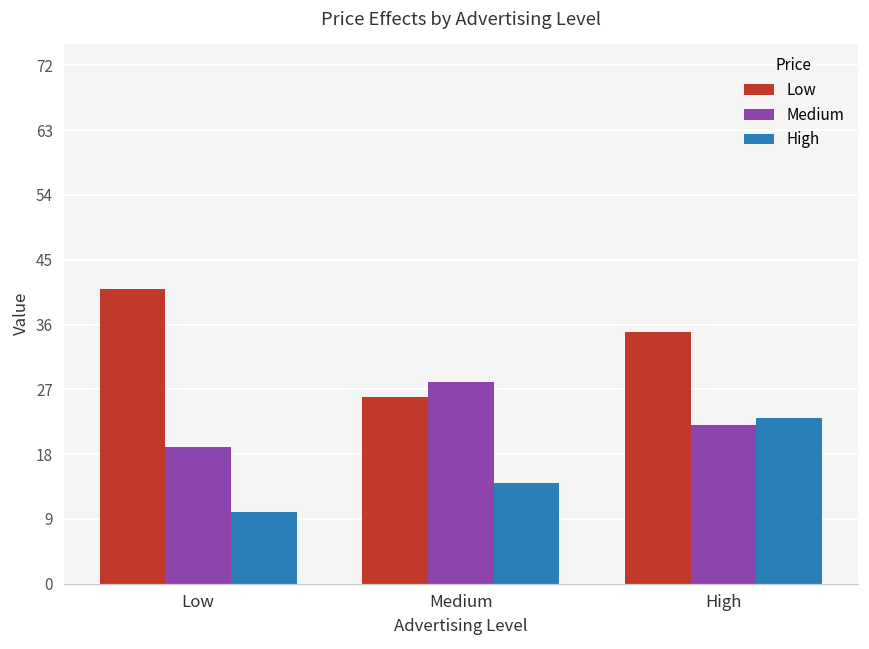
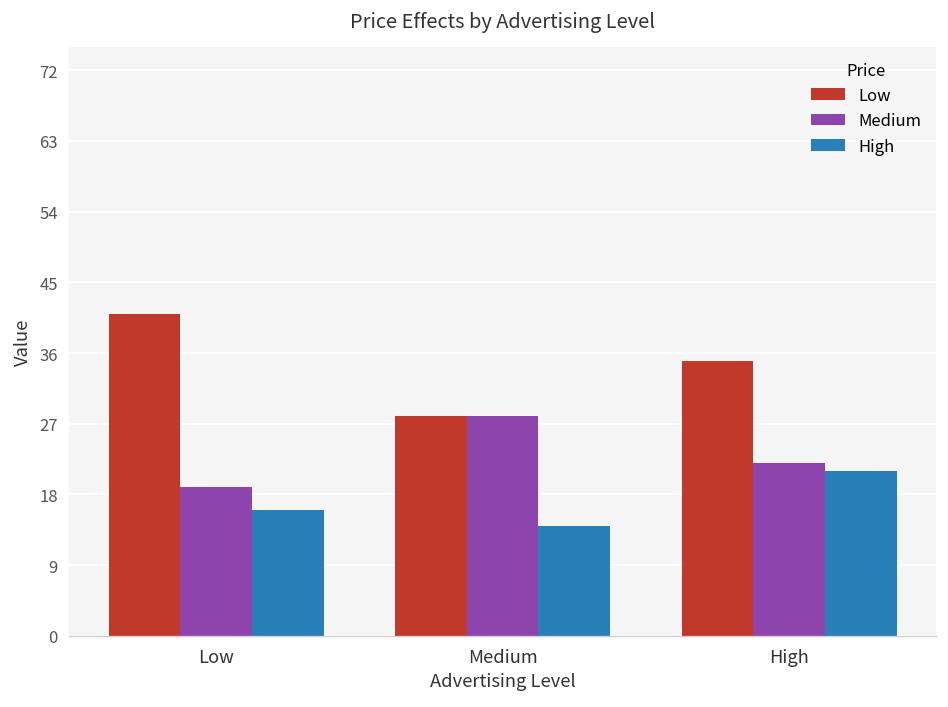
  {
    "Low": {
      "Low": 41,
-     "Medium": 26,
+     "Medium": 28,
      "High": 35
    },
    "Medium": {
      "Low": 19,
      "Medium": 28,
      "High": 22
    },
    "High": {
-     "Low": 10,
+     "Low": 16,
      "Medium": 14,
-     "High": 23
+     "High": 21
    }
  }
